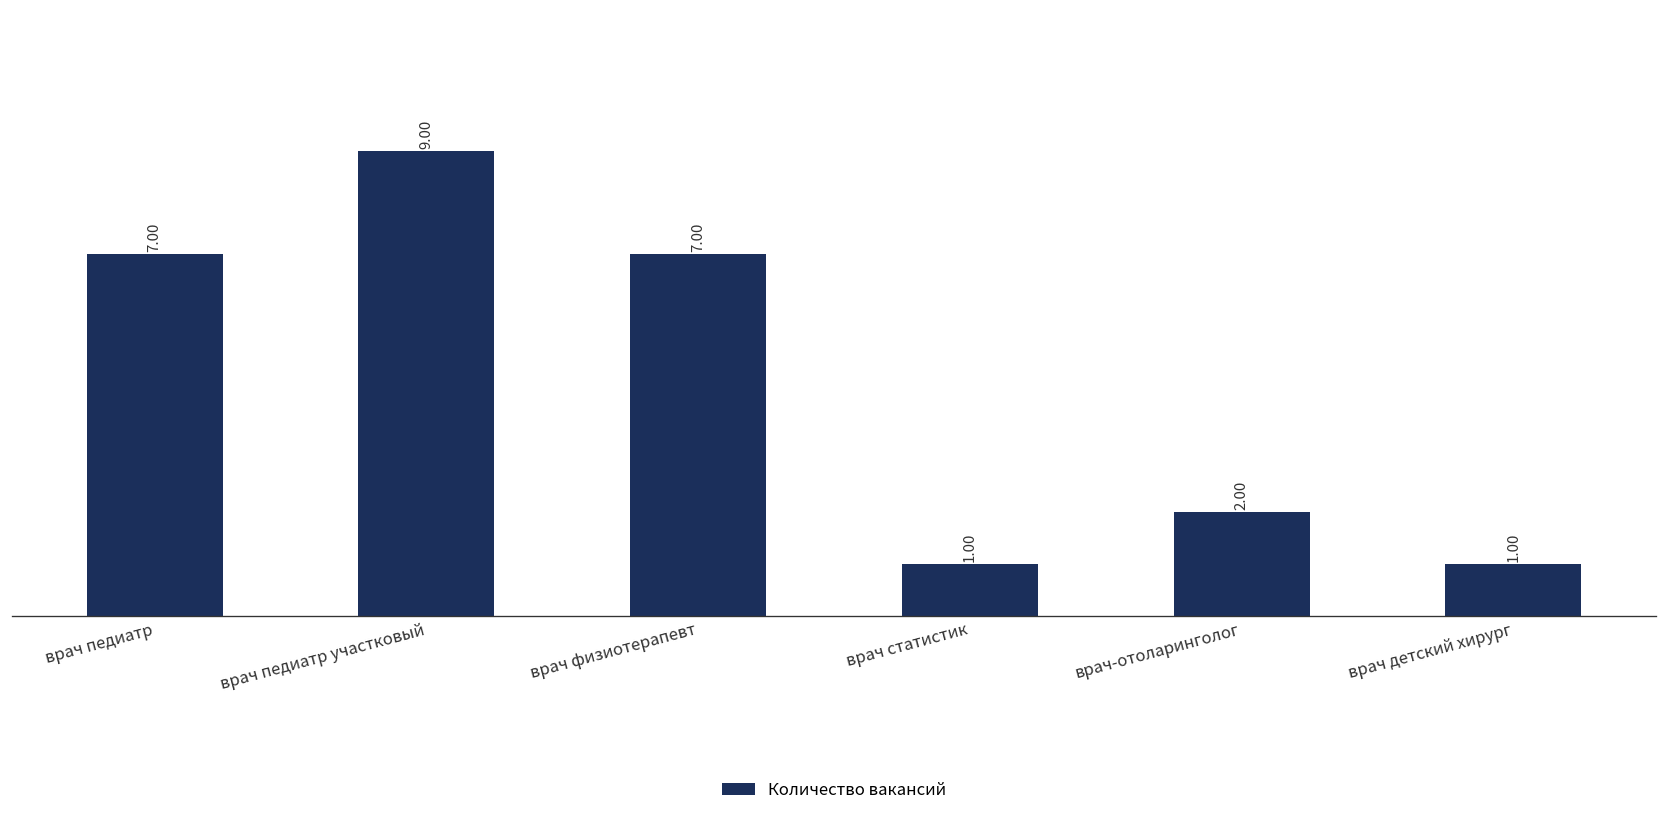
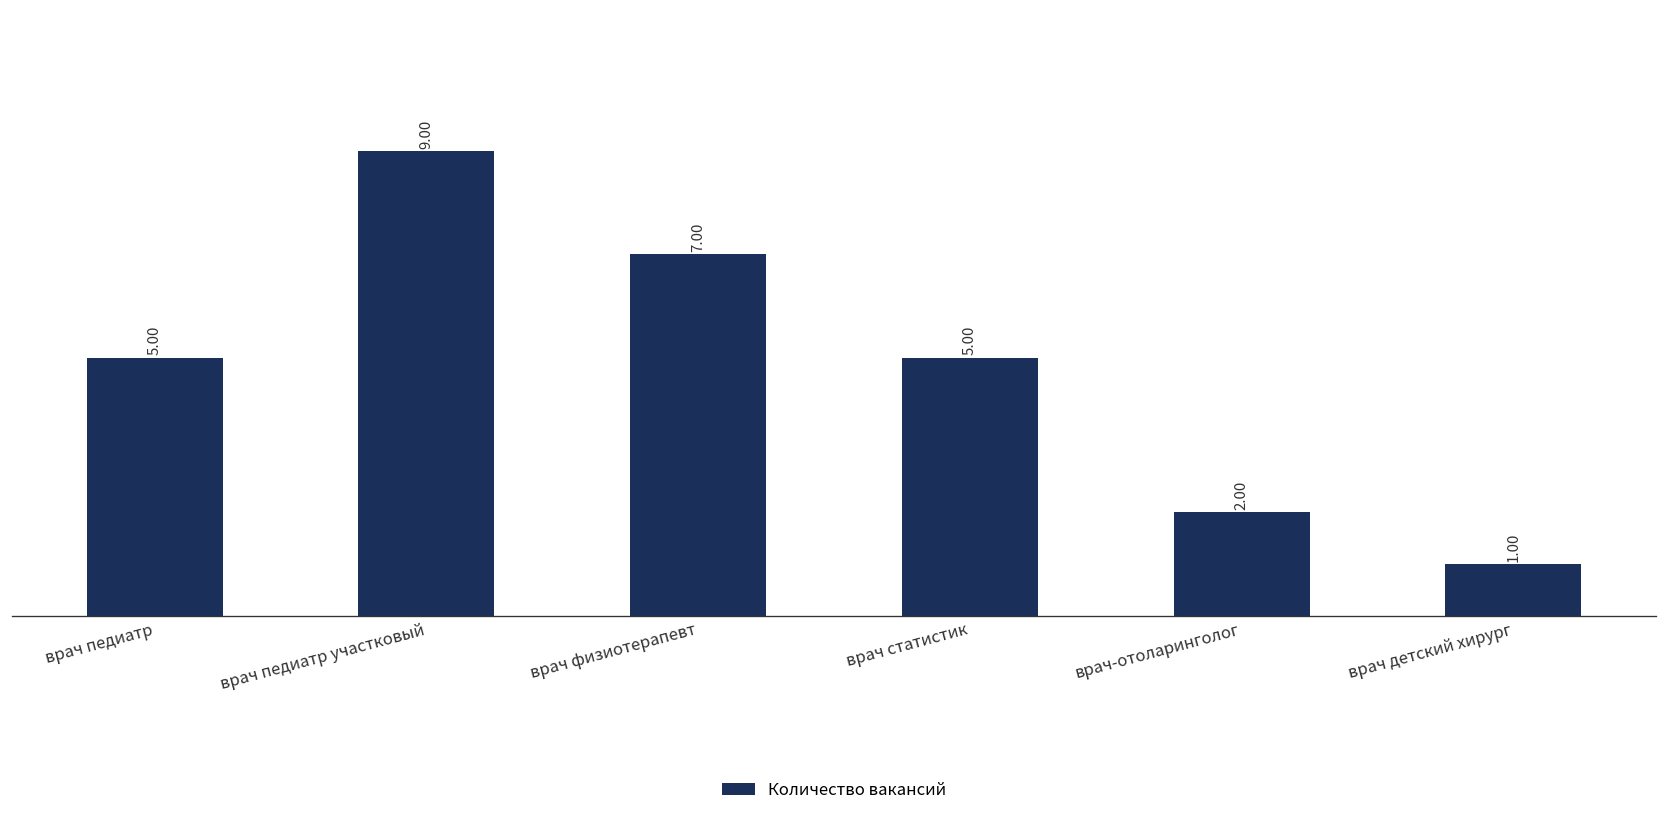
  {
-   "врач педиатр": 7.00,
+   "врач педиатр": 5.00,
    "врач педиатр участковый": 9.00,
    "врач физиотерапевт": 7.00,
-   "врач статистик": 1.00,
+   "врач статистик": 5.00,
    "врач-отоларинголог": 2.00,
    "врач детский хирург": 1.00
  }
